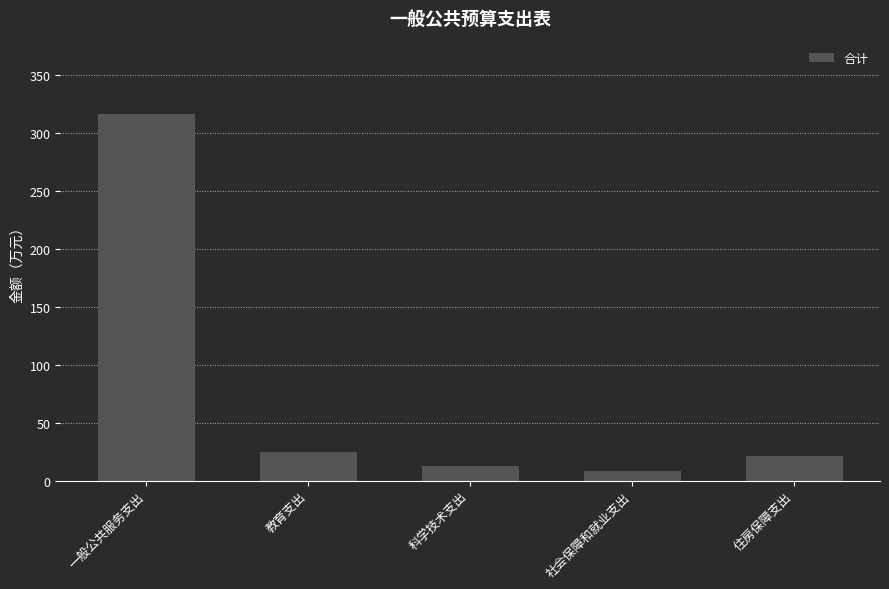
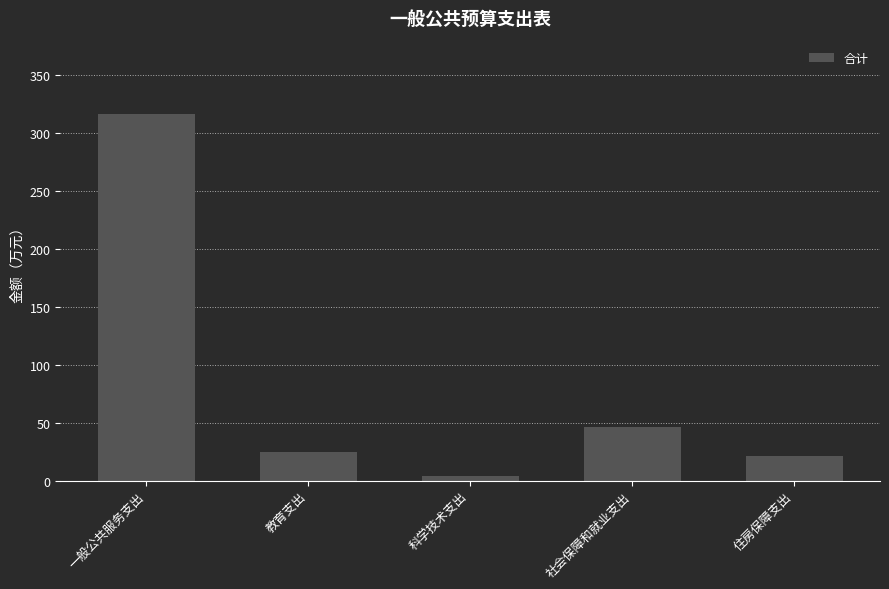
  {
    "一般公共服务支出": 316,
    "教育支出": 25,
-   "科学技术支出": 13,
-   "社会保障和就业支出": 8,
+   "科学技术支出": 4,
+   "社会保障和就业支出": 46,
    "住房保障支出": 21
  }
